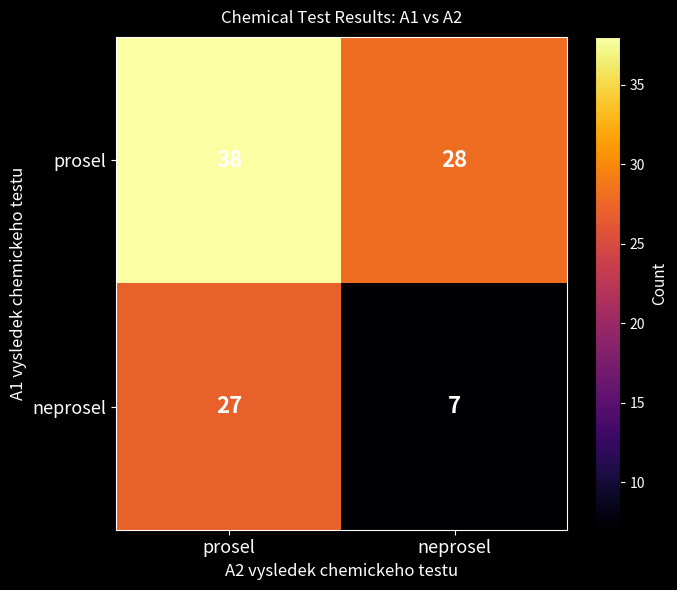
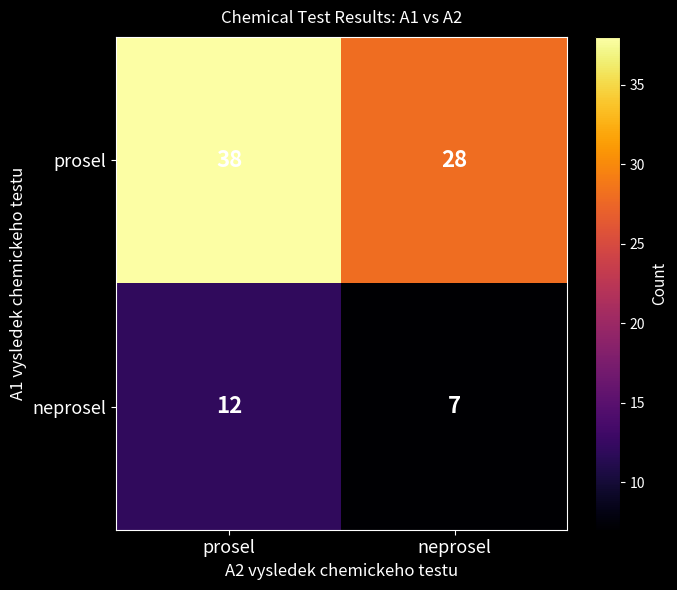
  {
    "prosel": {
      "prosel": 38,
      "neprosel": 28
    },
    "neprosel": {
-     "prosel": 27,
+     "prosel": 12,
      "neprosel": 7
    }
  }
